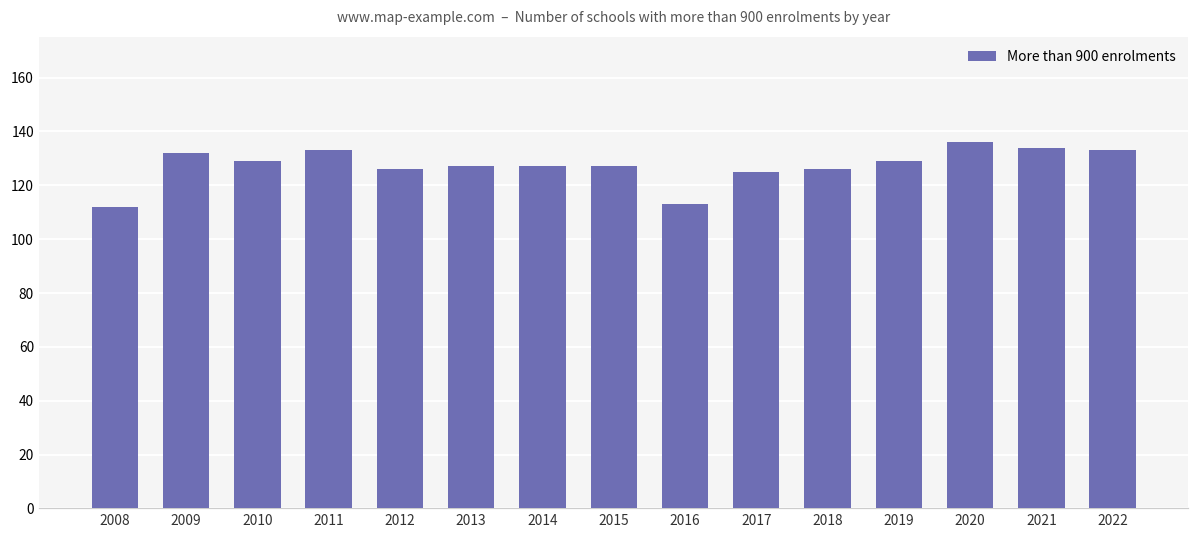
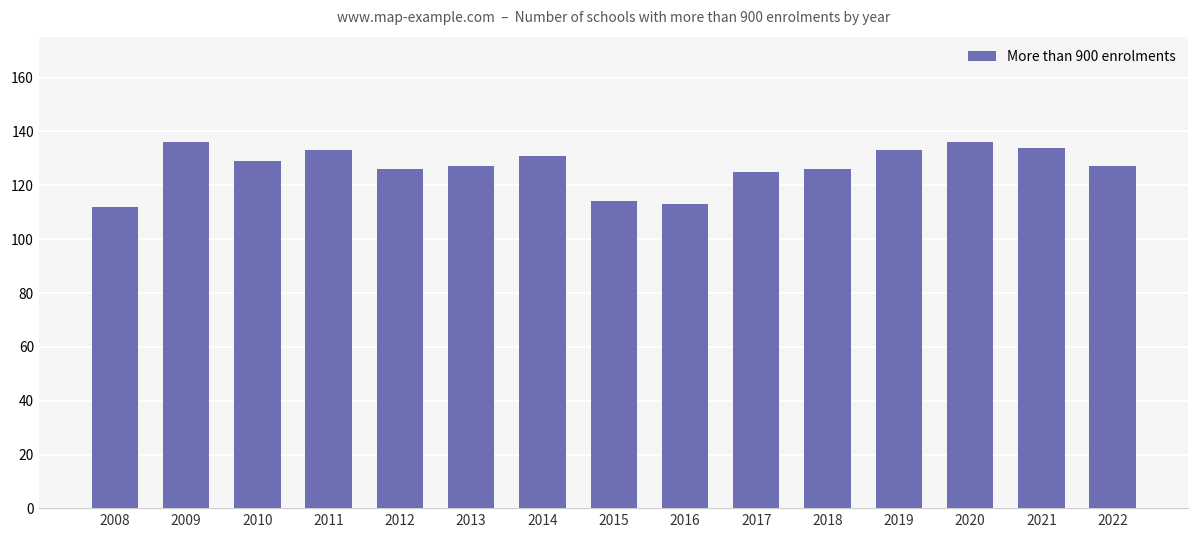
  {
    "2008": 112,
-   "2009": 132,
+   "2009": 136,
    "2010": 129,
    "2011": 133,
    "2012": 126,
    "2013": 127,
-   "2014": 127,
-   "2015": 127,
+   "2014": 131,
+   "2015": 114,
    "2016": 113,
    "2017": 125,
    "2018": 126,
-   "2019": 129,
+   "2019": 133,
    "2020": 136,
    "2021": 134,
-   "2022": 133
+   "2022": 127
  }
